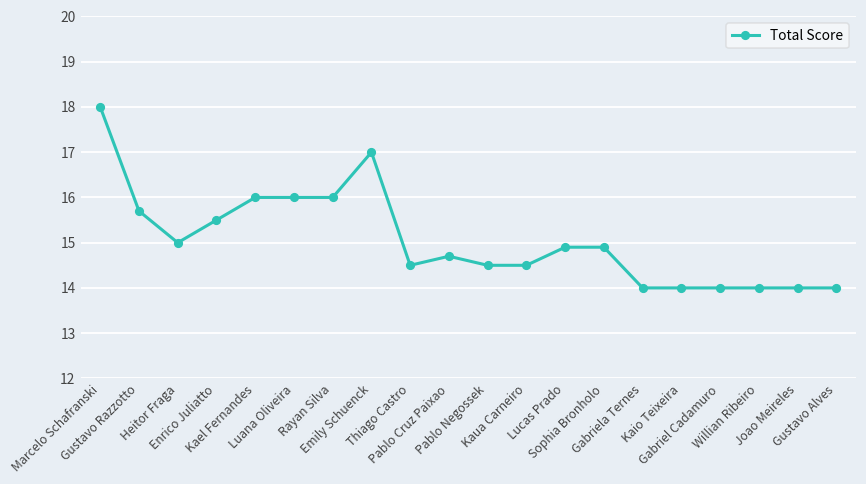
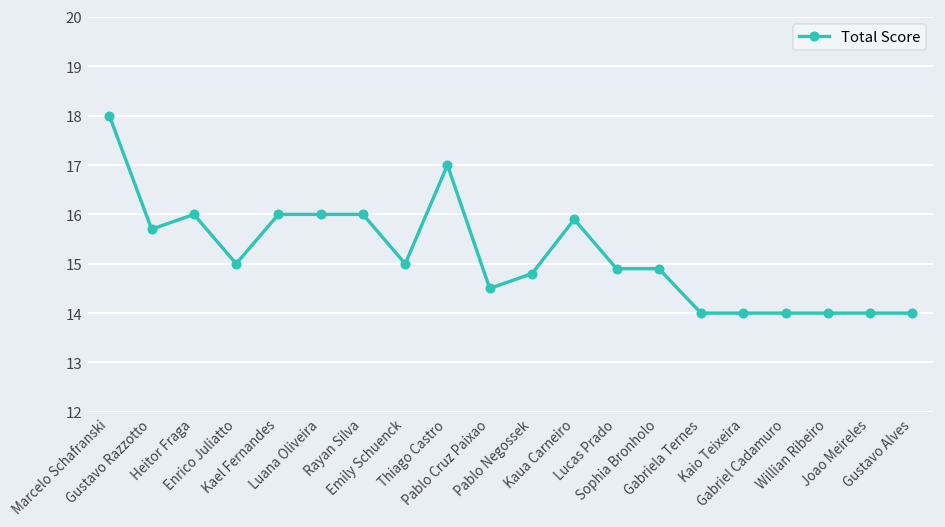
  {
    "Marcelo Schafranski": 18.0,
    "Gustavo Razzotto": 15.7,
-   "Heitor Fraga": 15,
-   "Enrico Juliatto": 15.5,
+   "Heitor Fraga": 16,
+   "Enrico Juliatto": 15.0,
    "Kael Fernandes": 16.0,
    "Luana Oliveira": 16.0,
    "Rayan Silva": 16.0,
-   "Emily Schuenck": 17,
-   "Thiago Castro": 14.5,
-   "Pablo Cruz Paixao": 14.7,
-   "Pablo Negossek": 14.5,
-   "Kaua Carneiro": 14.5,
+   "Emily Schuenck": 15,
+   "Thiago Castro": 17.0,
+   "Pablo Cruz Paixao": 14.5,
+   "Pablo Negossek": 14.8,
+   "Kaua Carneiro": 15.9,
    "Lucas Prado": 14.9,
    "Sophia Bronholo": 14.9,
    "Gabriela Ternes": 14.0,
    "Kaio Teixeira": 14.0,
    "Gabriel Cadamuro": 14.0,
    "Willian Ribeiro": 14.0,
    "Joao Meireles": 14.0,
    "Gustavo Alves": 14.0
  }
